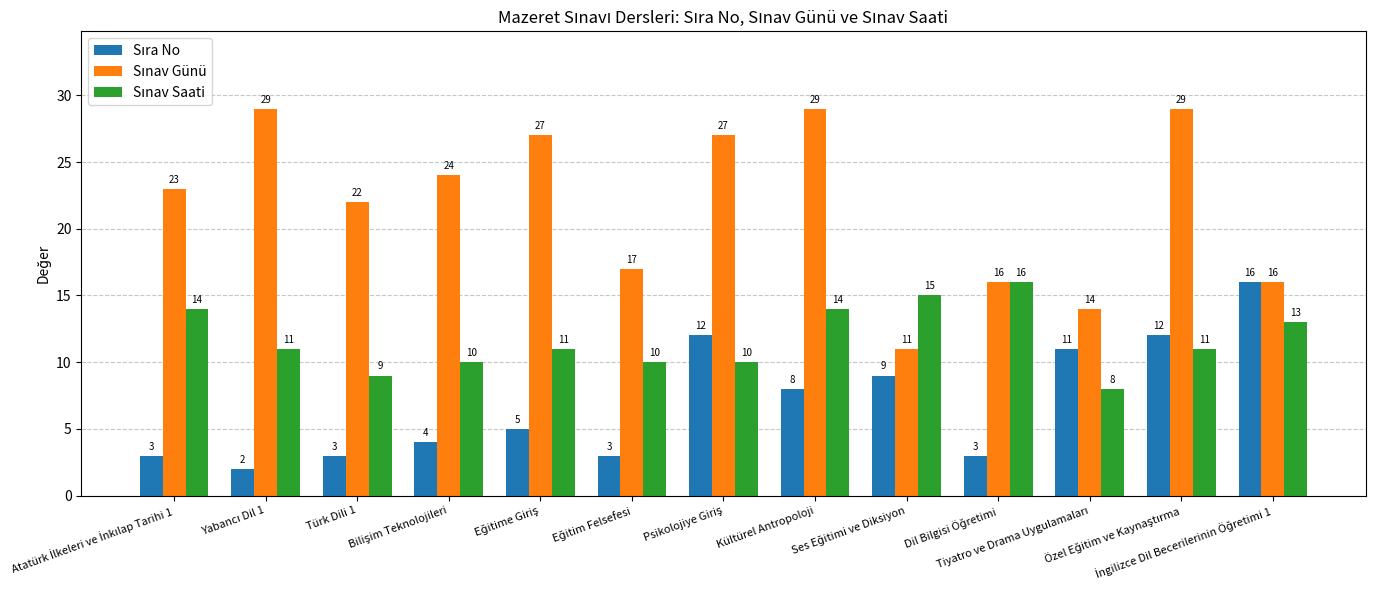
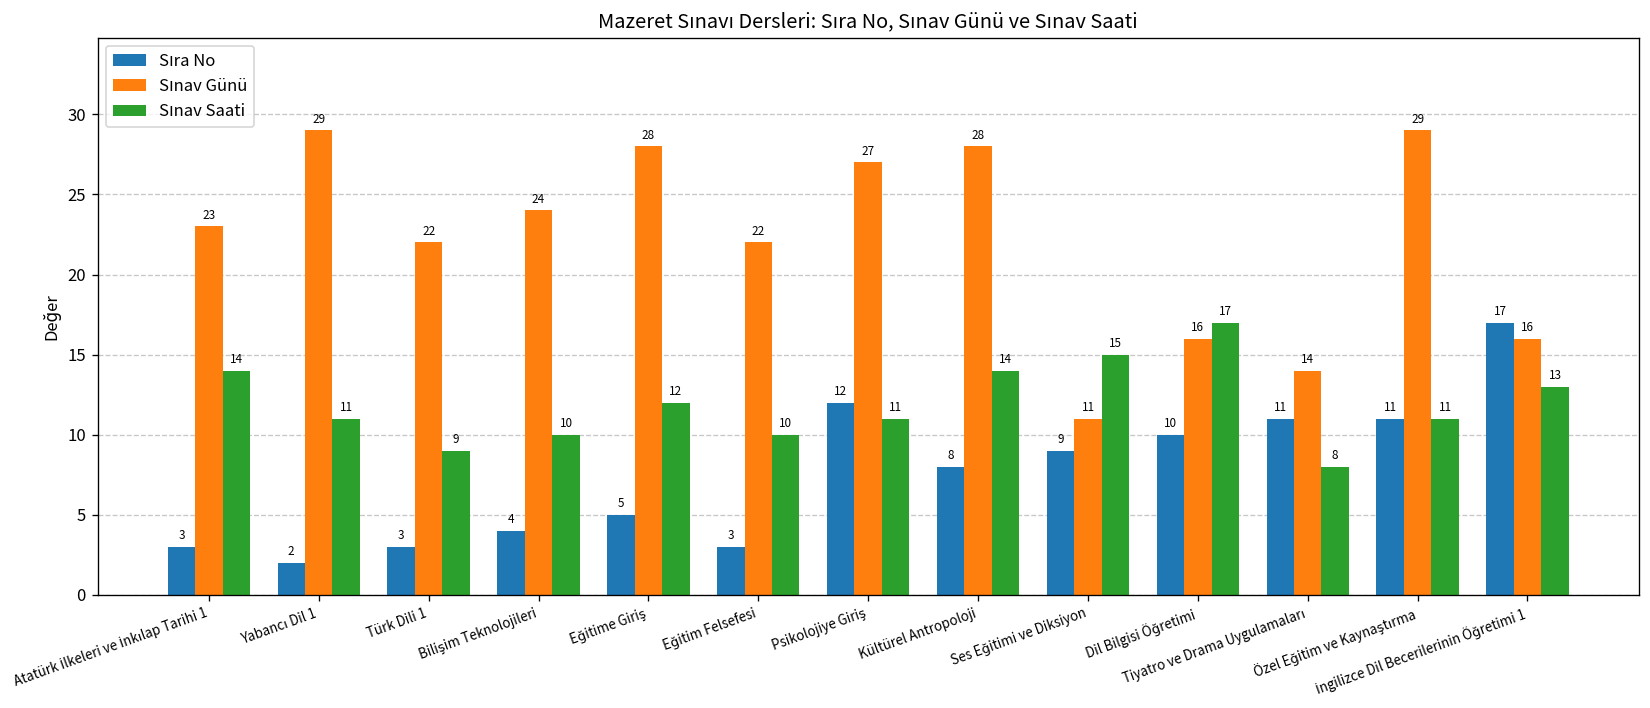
  {
    "Sıra No": {
      "Atatürk İlkeleri ve İnkılap Tarihi 1": 3,
      "Yabancı Dil 1": 2,
      "Türk Dili 1": 3,
      "Bilişim Teknolojileri": 4,
      "Eğitime Giriş": 5,
      "Eğitim Felsefesi": 3,
      "Psikolojiye Giriş": 12,
      "Kültürel Antropoloji": 8,
      "Ses Eğitimi ve Diksiyon": 9,
-     "Dil Bilgisi Öğretimi": 3,
+     "Dil Bilgisi Öğretimi": 10,
      "Tiyatro ve Drama Uygulamaları": 11,
-     "Özel Eğitim ve Kaynaştırma": 12,
-     "İngilizce Dil Becerilerinin Öğretimi 1": 16
+     "Özel Eğitim ve Kaynaştırma": 11,
+     "İngilizce Dil Becerilerinin Öğretimi 1": 17
    },
    "Sınav Günü": {
      "Atatürk İlkeleri ve İnkılap Tarihi 1": 23,
      "Yabancı Dil 1": 29,
      "Türk Dili 1": 22,
      "Bilişim Teknolojileri": 24,
-     "Eğitime Giriş": 27,
-     "Eğitim Felsefesi": 17,
+     "Eğitime Giriş": 28,
+     "Eğitim Felsefesi": 22,
      "Psikolojiye Giriş": 27,
-     "Kültürel Antropoloji": 29,
+     "Kültürel Antropoloji": 28,
      "Ses Eğitimi ve Diksiyon": 11,
      "Dil Bilgisi Öğretimi": 16,
      "Tiyatro ve Drama Uygulamaları": 14,
      "Özel Eğitim ve Kaynaştırma": 29,
      "İngilizce Dil Becerilerinin Öğretimi 1": 16
    },
    "Sınav Saati": {
      "Atatürk İlkeleri ve İnkılap Tarihi 1": 14,
      "Yabancı Dil 1": 11,
      "Türk Dili 1": 9,
      "Bilişim Teknolojileri": 10,
-     "Eğitime Giriş": 11,
+     "Eğitime Giriş": 12,
      "Eğitim Felsefesi": 10,
-     "Psikolojiye Giriş": 10,
+     "Psikolojiye Giriş": 11,
      "Kültürel Antropoloji": 14,
      "Ses Eğitimi ve Diksiyon": 15,
-     "Dil Bilgisi Öğretimi": 16,
+     "Dil Bilgisi Öğretimi": 17,
      "Tiyatro ve Drama Uygulamaları": 8,
      "Özel Eğitim ve Kaynaştırma": 11,
      "İngilizce Dil Becerilerinin Öğretimi 1": 13
    }
  }
